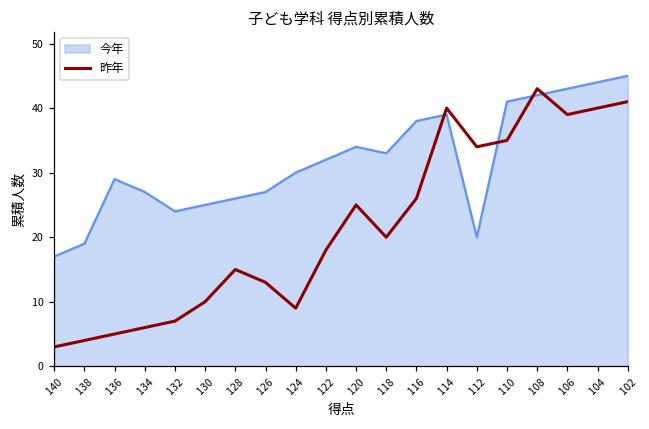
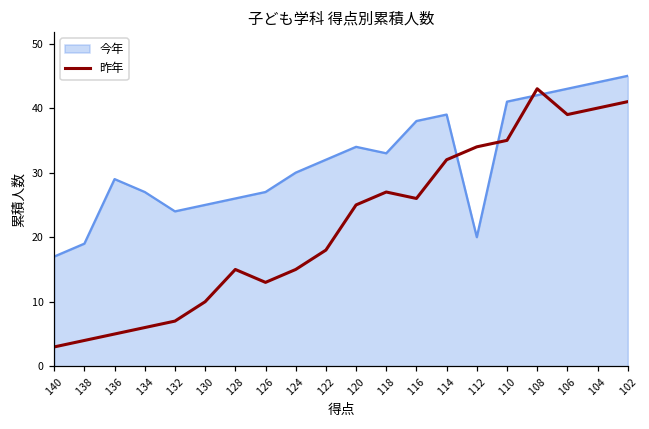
  {
    "今年": {
      "140": 17,
      "138": 19,
      "136": 29,
      "134": 27,
      "132": 24,
      "130": 25,
      "128": 26,
      "126": 27,
      "124": 30,
      "122": 32,
      "120": 34,
      "118": 33,
      "116": 38,
      "114": 39,
      "112": 20,
      "110": 41,
      "108": 42,
      "106": 43,
      "104": 44,
      "102": 45
    },
    "昨年": {
      "140": 3,
      "138": 4,
      "136": 5,
      "134": 6,
      "132": 7,
      "130": 10,
      "128": 15,
      "126": 13,
-     "124": 9,
+     "124": 15,
      "122": 18,
      "120": 25,
-     "118": 20,
+     "118": 27,
      "116": 26,
-     "114": 40,
+     "114": 32,
      "112": 34,
      "110": 35,
      "108": 43,
      "106": 39,
      "104": 40,
      "102": 41
    }
  }
